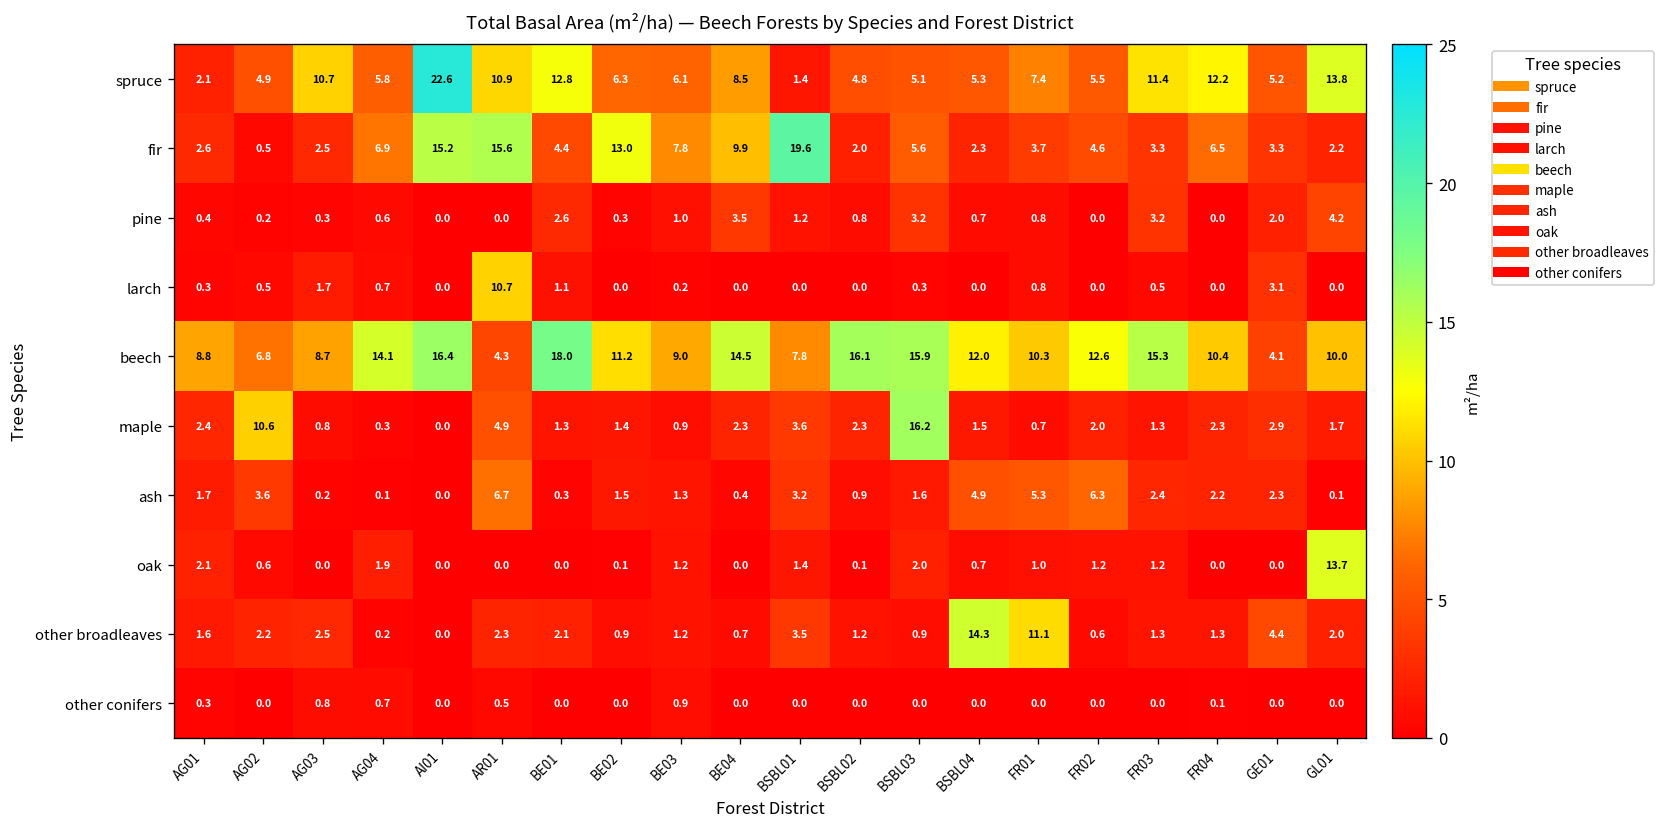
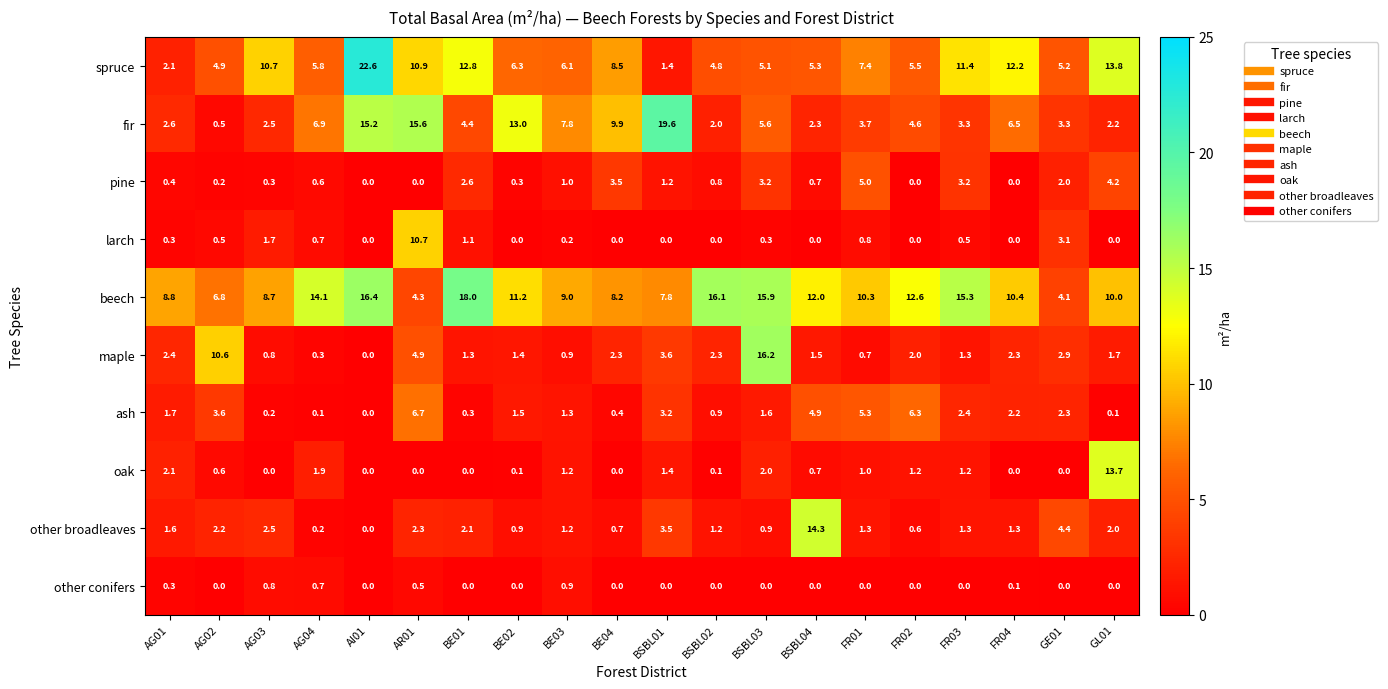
  {
    "spruce": {
      "AG01": 2.1,
      "AG02": 4.9,
      "AG03": 10.7,
      "AG04": 5.8,
      "AI01": 22.6,
      "AR01": 10.9,
      "BE01": 12.8,
      "BE02": 6.3,
      "BE03": 6.1,
      "BE04": 8.5,
      "BSBL01": 1.4,
      "BSBL02": 4.8,
      "BSBL03": 5.1,
      "BSBL04": 5.3,
      "FR01": 7.4,
      "FR02": 5.5,
      "FR03": 11.4,
      "FR04": 12.2,
      "GE01": 5.2,
      "GL01": 13.8
    },
    "fir": {
      "AG01": 2.6,
      "AG02": 0.5,
      "AG03": 2.5,
      "AG04": 6.9,
      "AI01": 15.2,
      "AR01": 15.6,
      "BE01": 4.4,
      "BE02": 13.0,
      "BE03": 7.8,
      "BE04": 9.9,
      "BSBL01": 19.6,
      "BSBL02": 2.0,
      "BSBL03": 5.6,
      "BSBL04": 2.3,
      "FR01": 3.7,
      "FR02": 4.6,
      "FR03": 3.3,
      "FR04": 6.5,
      "GE01": 3.3,
      "GL01": 2.2
    },
    "pine": {
      "AG01": 0.4,
      "AG02": 0.2,
      "AG03": 0.3,
      "AG04": 0.6,
      "AI01": 0.0,
      "AR01": 0.0,
      "BE01": 2.6,
      "BE02": 0.3,
      "BE03": 1.0,
      "BE04": 3.5,
      "BSBL01": 1.2,
      "BSBL02": 0.8,
      "BSBL03": 3.2,
      "BSBL04": 0.7,
-     "FR01": 0.8,
+     "FR01": 5.0,
      "FR02": 0.0,
      "FR03": 3.2,
      "FR04": 0.0,
      "GE01": 2.0,
      "GL01": 4.2
    },
    "larch": {
      "AG01": 0.3,
      "AG02": 0.5,
      "AG03": 1.7,
      "AG04": 0.7,
      "AI01": 0.0,
      "AR01": 10.7,
      "BE01": 1.1,
      "BE02": 0.0,
      "BE03": 0.2,
      "BE04": 0.0,
      "BSBL01": 0.0,
      "BSBL02": 0.0,
      "BSBL03": 0.3,
      "BSBL04": 0.0,
      "FR01": 0.8,
      "FR02": 0.0,
      "FR03": 0.5,
      "FR04": 0.0,
      "GE01": 3.1,
      "GL01": 0.0
    },
    "beech": {
      "AG01": 8.8,
      "AG02": 6.8,
      "AG03": 8.7,
      "AG04": 14.1,
      "AI01": 16.4,
      "AR01": 4.3,
      "BE01": 18.0,
      "BE02": 11.2,
      "BE03": 9.0,
-     "BE04": 14.5,
+     "BE04": 8.2,
      "BSBL01": 7.8,
      "BSBL02": 16.1,
      "BSBL03": 15.9,
      "BSBL04": 12.0,
      "FR01": 10.3,
      "FR02": 12.6,
      "FR03": 15.3,
      "FR04": 10.4,
      "GE01": 4.1,
      "GL01": 10.0
    },
    "maple": {
      "AG01": 2.4,
      "AG02": 10.6,
      "AG03": 0.8,
      "AG04": 0.3,
      "AI01": 0.0,
      "AR01": 4.9,
      "BE01": 1.3,
      "BE02": 1.4,
      "BE03": 0.9,
      "BE04": 2.3,
      "BSBL01": 3.6,
      "BSBL02": 2.3,
      "BSBL03": 16.2,
      "BSBL04": 1.5,
      "FR01": 0.7,
      "FR02": 2.0,
      "FR03": 1.3,
      "FR04": 2.3,
      "GE01": 2.9,
      "GL01": 1.7
    },
    "ash": {
      "AG01": 1.7,
      "AG02": 3.6,
      "AG03": 0.2,
      "AG04": 0.1,
      "AI01": 0.0,
      "AR01": 6.7,
      "BE01": 0.3,
      "BE02": 1.5,
      "BE03": 1.3,
      "BE04": 0.4,
      "BSBL01": 3.2,
      "BSBL02": 0.9,
      "BSBL03": 1.6,
      "BSBL04": 4.9,
      "FR01": 5.3,
      "FR02": 6.3,
      "FR03": 2.4,
      "FR04": 2.2,
      "GE01": 2.3,
      "GL01": 0.1
    },
    "oak": {
      "AG01": 2.1,
      "AG02": 0.6,
      "AG03": 0.0,
      "AG04": 1.9,
      "AI01": 0.0,
      "AR01": 0.0,
      "BE01": 0.0,
      "BE02": 0.1,
      "BE03": 1.2,
      "BE04": 0.0,
      "BSBL01": 1.4,
      "BSBL02": 0.1,
      "BSBL03": 2.0,
      "BSBL04": 0.7,
      "FR01": 1.0,
      "FR02": 1.2,
      "FR03": 1.2,
      "FR04": 0.0,
      "GE01": 0.0,
      "GL01": 13.7
    },
    "other broadleaves": {
      "AG01": 1.6,
      "AG02": 2.2,
      "AG03": 2.5,
      "AG04": 0.2,
      "AI01": 0.0,
      "AR01": 2.3,
      "BE01": 2.1,
      "BE02": 0.9,
      "BE03": 1.2,
      "BE04": 0.7,
      "BSBL01": 3.5,
      "BSBL02": 1.2,
      "BSBL03": 0.9,
      "BSBL04": 14.3,
-     "FR01": 11.1,
+     "FR01": 1.3,
      "FR02": 0.6,
      "FR03": 1.3,
      "FR04": 1.3,
      "GE01": 4.4,
      "GL01": 2.0
    },
    "other conifers": {
      "AG01": 0.3,
      "AG02": 0.0,
      "AG03": 0.8,
      "AG04": 0.7,
      "AI01": 0.0,
      "AR01": 0.5,
      "BE01": 0.0,
      "BE02": 0.0,
      "BE03": 0.9,
      "BE04": 0.0,
      "BSBL01": 0.0,
      "BSBL02": 0.0,
      "BSBL03": 0.0,
      "BSBL04": 0.0,
      "FR01": 0.0,
      "FR02": 0.0,
      "FR03": 0.0,
      "FR04": 0.1,
      "GE01": 0.0,
      "GL01": 0.0
    }
  }
